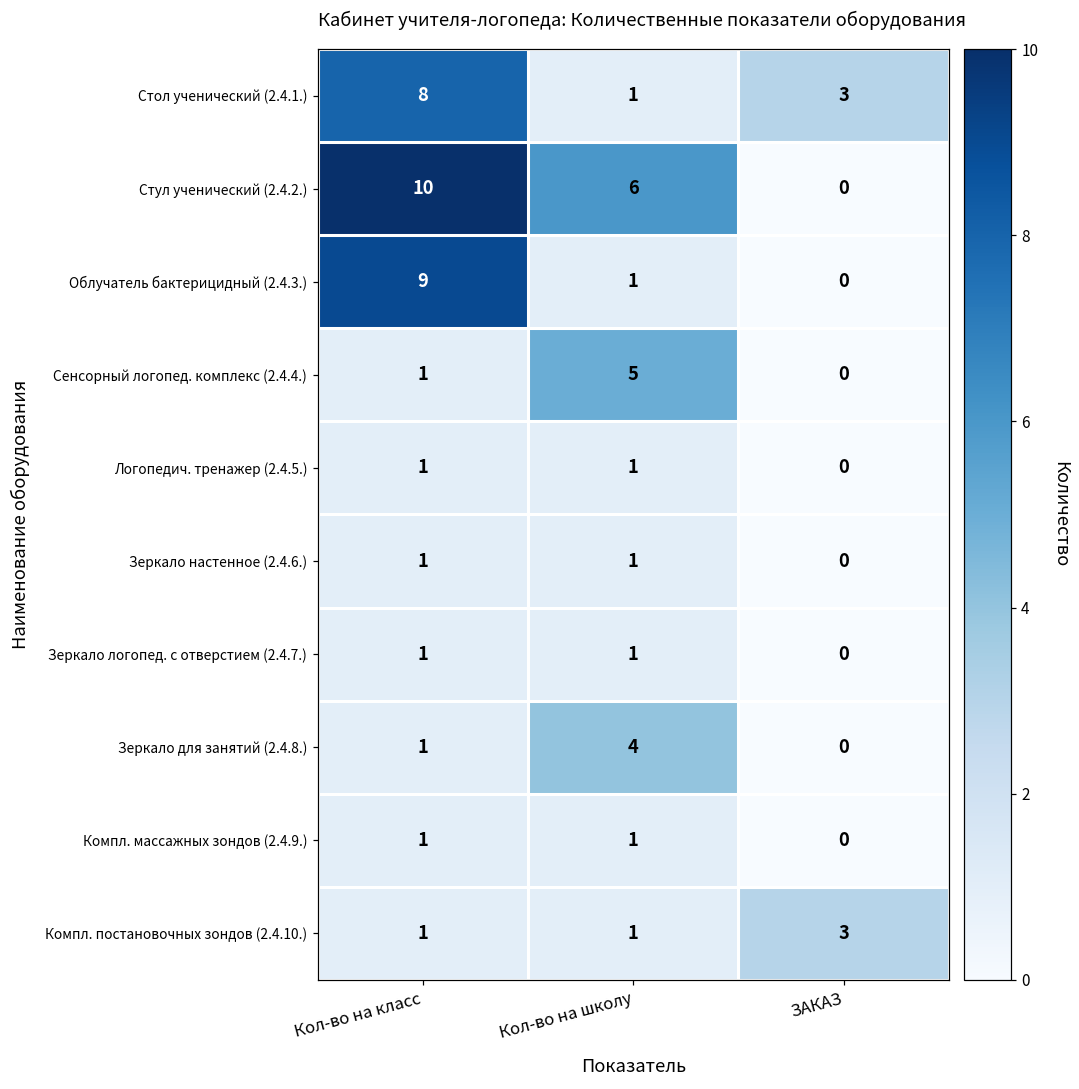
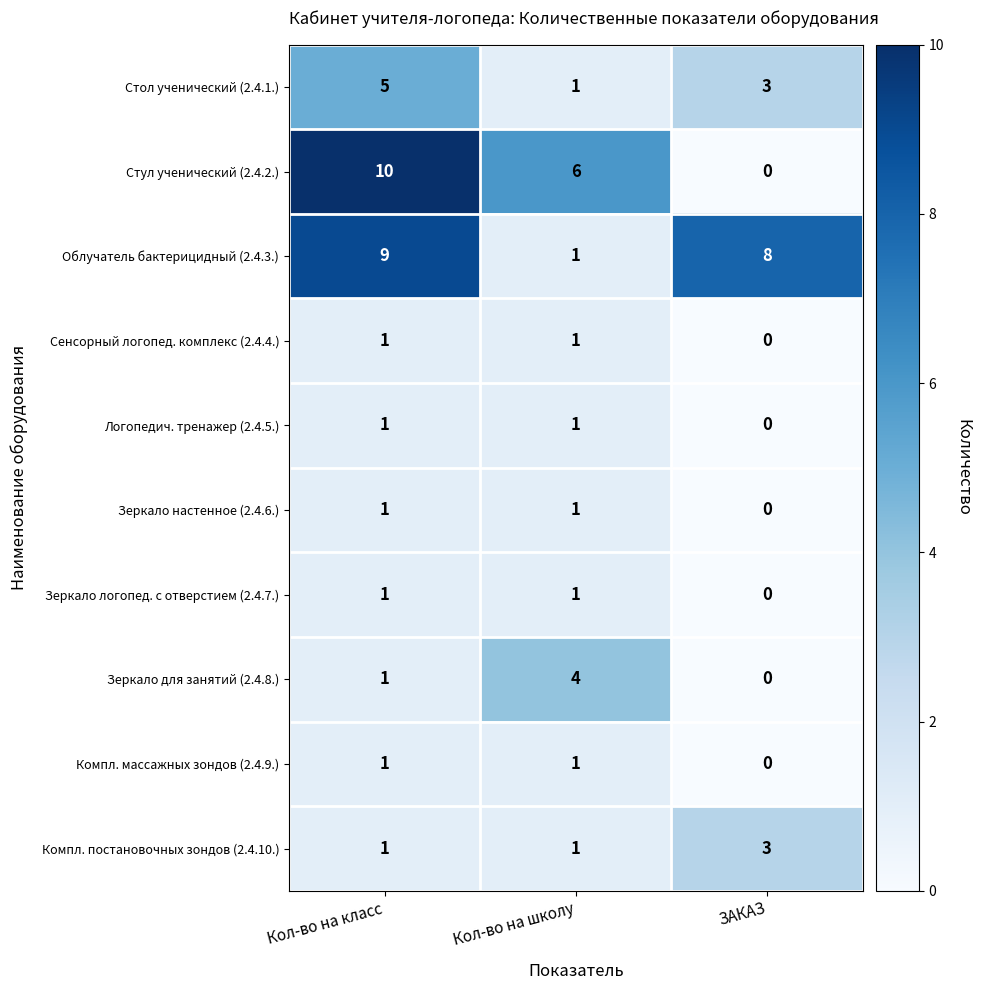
  {
    "Стол ученический (2.4.1.)": {
-     "Кол-во на класс": 8,
+     "Кол-во на класс": 5,
      "Кол-во на школу": 1,
      "ЗАКАЗ": 3
    },
    "Стул ученический (2.4.2.)": {
      "Кол-во на класс": 10,
      "Кол-во на школу": 6,
      "ЗАКАЗ": 0
    },
    "Облучатель бактерицидный (2.4.3.)": {
      "Кол-во на класс": 9,
      "Кол-во на школу": 1,
-     "ЗАКАЗ": 0
+     "ЗАКАЗ": 8
    },
    "Сенсорный логопед. комплекс (2.4.4.)": {
      "Кол-во на класс": 1,
-     "Кол-во на школу": 5,
+     "Кол-во на школу": 1,
      "ЗАКАЗ": 0
    },
    "Логопедич. тренажер (2.4.5.)": {
      "Кол-во на класс": 1,
      "Кол-во на школу": 1,
      "ЗАКАЗ": 0
    },
    "Зеркало настенное (2.4.6.)": {
      "Кол-во на класс": 1,
      "Кол-во на школу": 1,
      "ЗАКАЗ": 0
    },
    "Зеркало логопед. с отверстием (2.4.7.)": {
      "Кол-во на класс": 1,
      "Кол-во на школу": 1,
      "ЗАКАЗ": 0
    },
    "Зеркало для занятий (2.4.8.)": {
      "Кол-во на класс": 1,
      "Кол-во на школу": 4,
      "ЗАКАЗ": 0
    },
    "Компл. массажных зондов (2.4.9.)": {
      "Кол-во на класс": 1,
      "Кол-во на школу": 1,
      "ЗАКАЗ": 0
    },
    "Компл. постановочных зондов (2.4.10.)": {
      "Кол-во на класс": 1,
      "Кол-во на школу": 1,
      "ЗАКАЗ": 3
    }
  }
